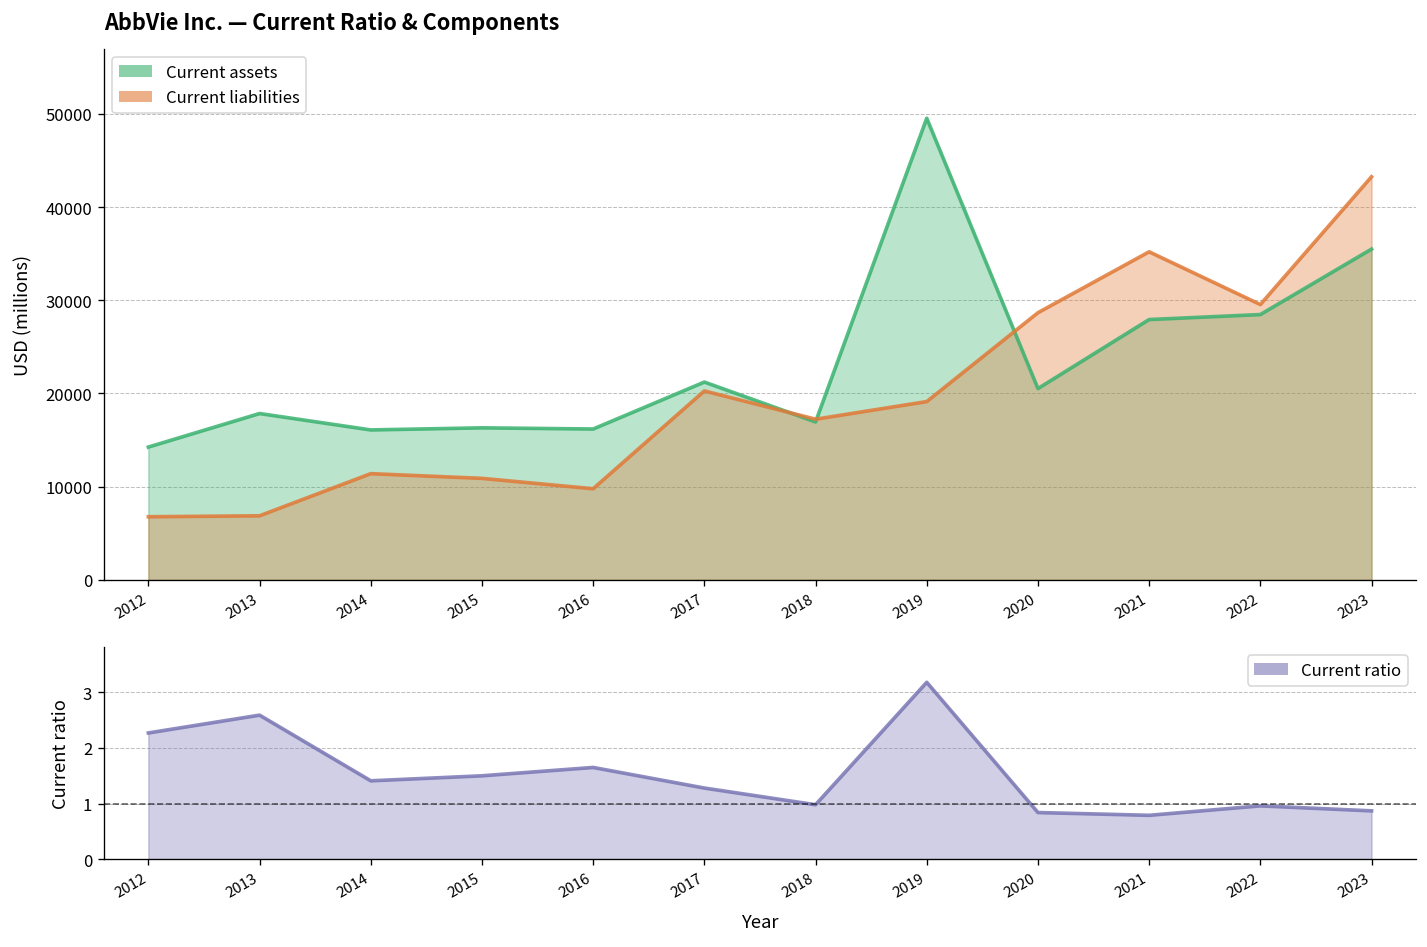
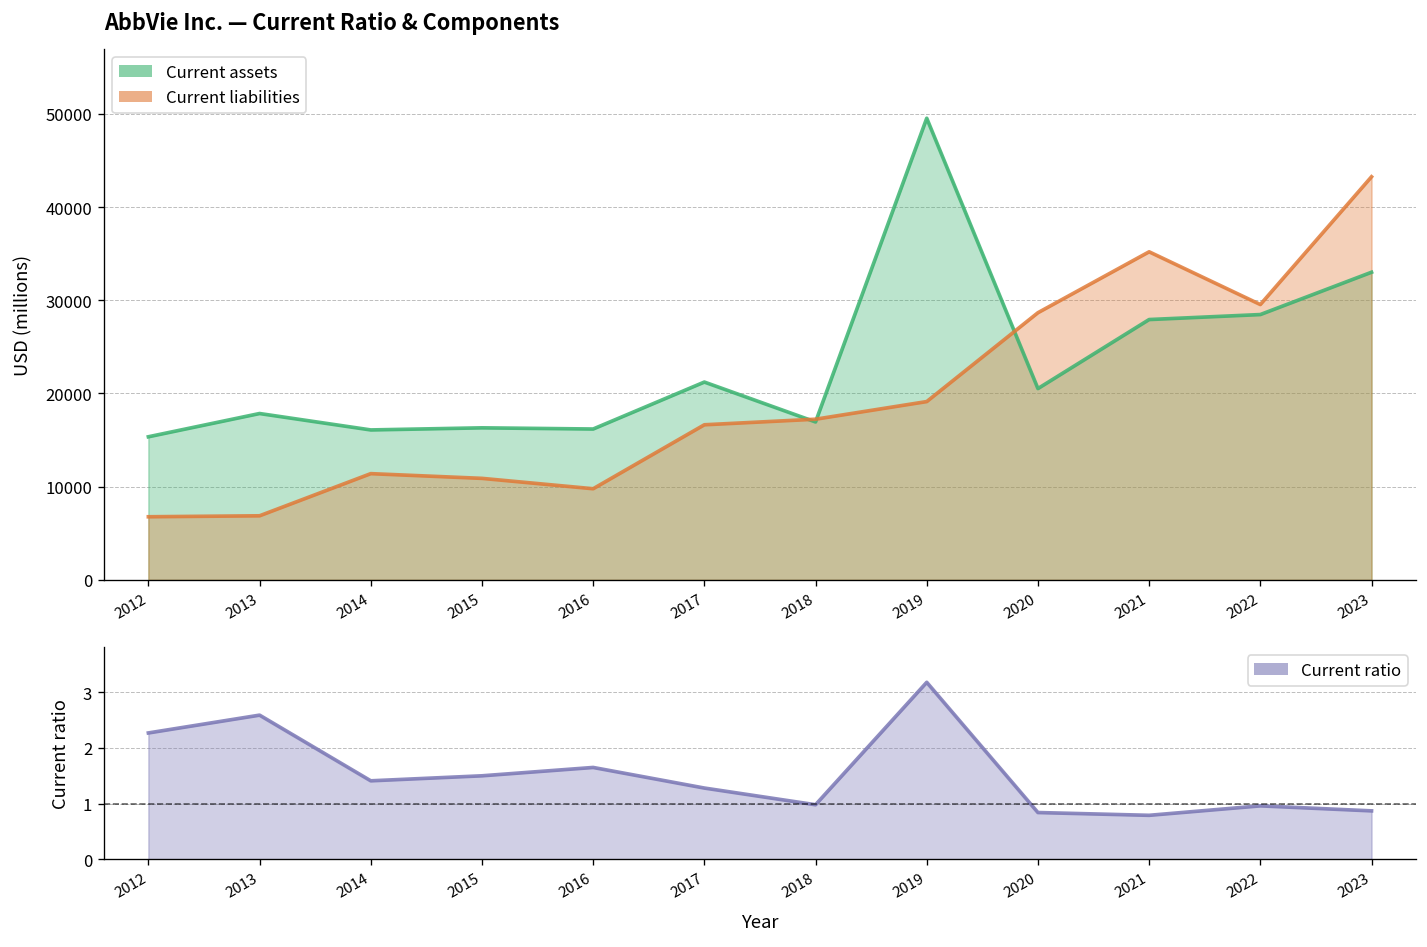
  {
    "AbbVie Inc. — Current Ratio & Components": {
      "Current assets": {
-       "2012": 14000,
+       "2012": 15000,
        "2013": 18000,
        "2014": 16000,
        "2015": 16000,
        "2016": 16000,
        "2017": 21000,
        "2019": 50000,
        "2020": 21000,
        "2021": 28000,
        "2022": 28000,
-       "2023": 35000
+       "2023": 33000
      },
      "Current liabilities": {
        "2012": 7000,
        "2013": 7000,
        "2014": 11000,
        "2015": 11000,
        "2016": 10000,
-       "2017": 20000,
+       "2017": 17000,
        "2019": 19000,
        "2020": 29000,
        "2021": 35000,
        "2022": 30000,
        "2023": 43000
      }
    }
  }
